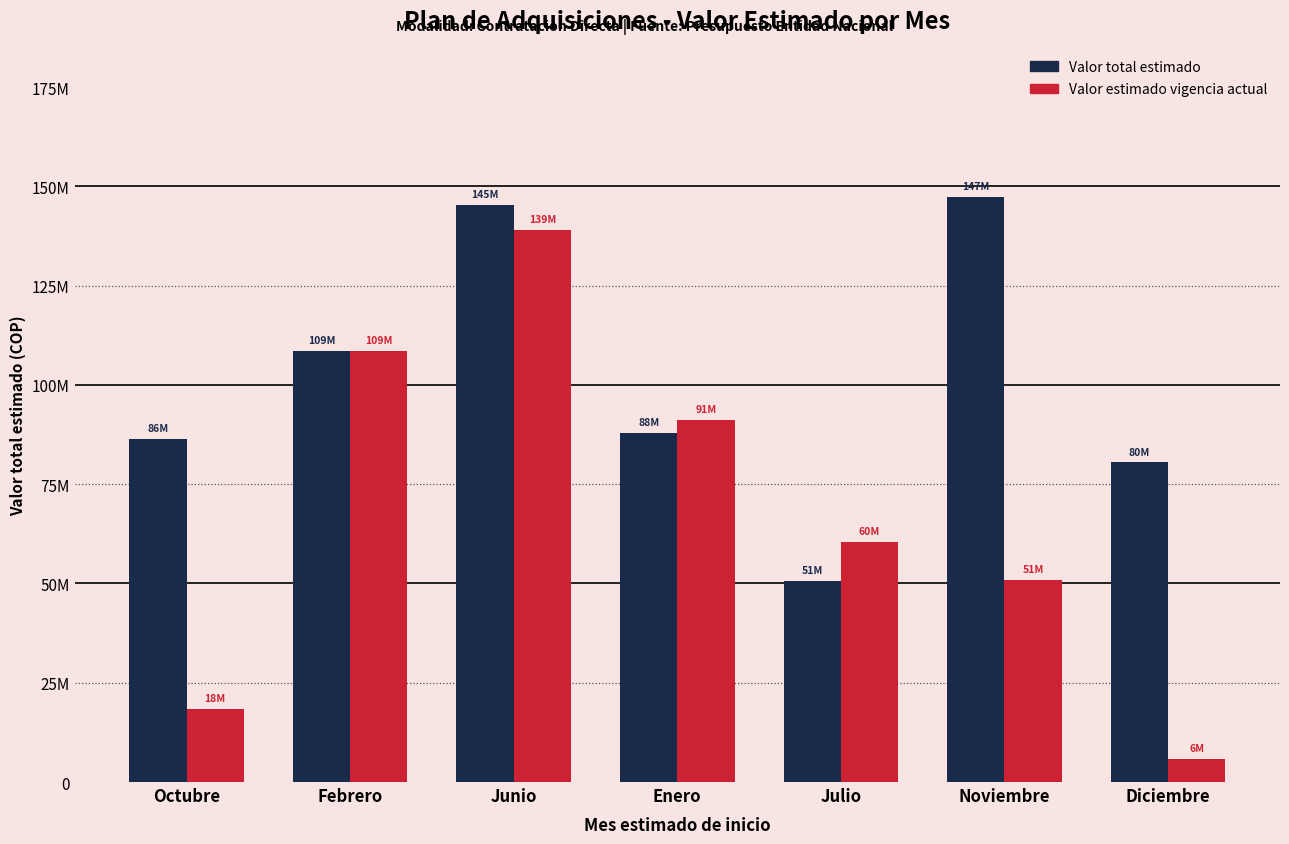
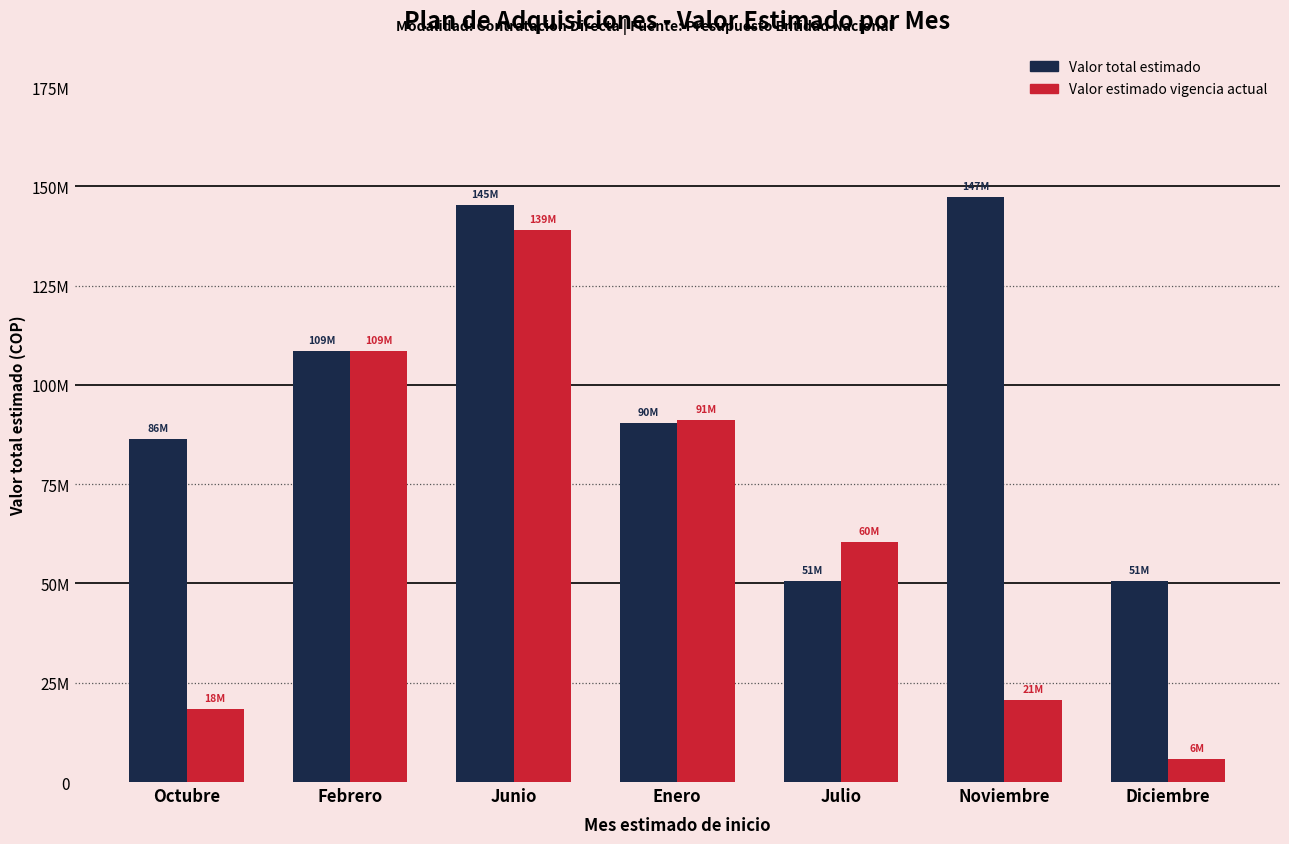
  {
    "Valor total estimado": {
      "Octubre": "86M",
      "Febrero": "109M",
      "Junio": "145M",
-     "Enero": "88M",
+     "Enero": "90M",
      "Julio": "51M",
      "Noviembre": "147M",
-     "Diciembre": "80M"
+     "Diciembre": "51M"
    },
    "Valor estimado vigencia actual": {
      "Octubre": "18M",
      "Febrero": "109M",
      "Junio": "139M",
      "Enero": "91M",
      "Julio": "60M",
-     "Noviembre": "51M",
+     "Noviembre": "21M",
      "Diciembre": "6M"
    }
  }
